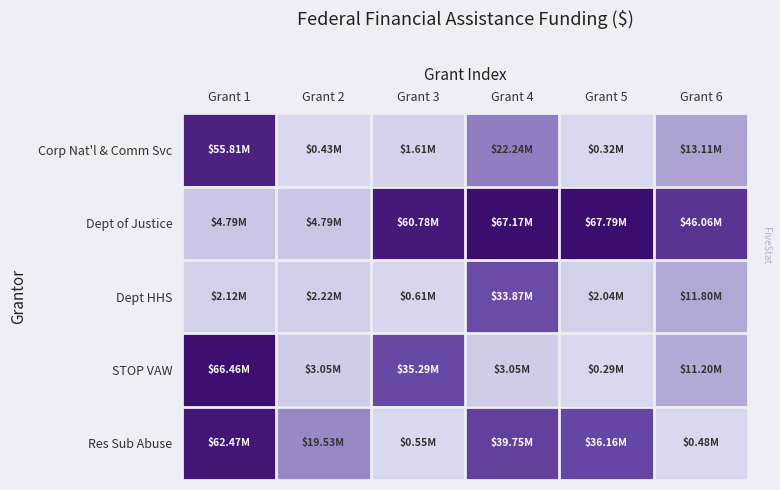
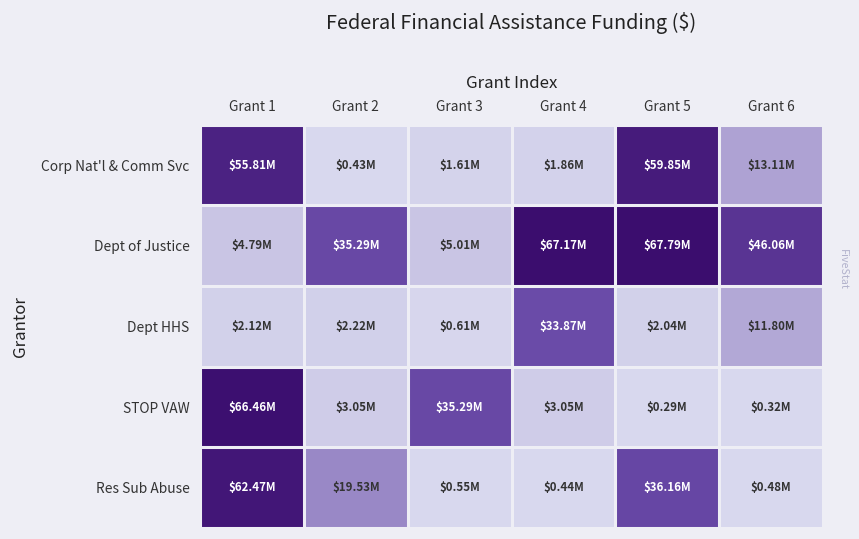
  {
    "Corp Nat'l & Comm Svc": {
      "Grant 1": "$55.81M",
      "Grant 2": "$0.43M",
      "Grant 3": "$1.61M",
-     "Grant 4": "$22.24M",
-     "Grant 5": "$0.32M",
+     "Grant 4": "$1.86M",
+     "Grant 5": "$59.85M",
      "Grant 6": "$13.11M"
    },
    "Dept of Justice": {
      "Grant 1": "$4.79M",
-     "Grant 2": "$4.79M",
-     "Grant 3": "$60.78M",
+     "Grant 2": "$35.29M",
+     "Grant 3": "$5.01M",
      "Grant 4": "$67.17M",
      "Grant 5": "$67.79M",
      "Grant 6": "$46.06M"
    },
    "Dept HHS": {
      "Grant 1": "$2.12M",
      "Grant 2": "$2.22M",
      "Grant 3": "$0.61M",
      "Grant 4": "$33.87M",
      "Grant 5": "$2.04M",
      "Grant 6": "$11.80M"
    },
    "STOP VAW": {
      "Grant 1": "$66.46M",
      "Grant 2": "$3.05M",
      "Grant 3": "$35.29M",
      "Grant 4": "$3.05M",
      "Grant 5": "$0.29M",
-     "Grant 6": "$11.20M"
+     "Grant 6": "$0.32M"
    },
    "Res Sub Abuse": {
      "Grant 1": "$62.47M",
      "Grant 2": "$19.53M",
      "Grant 3": "$0.55M",
-     "Grant 4": "$39.75M",
+     "Grant 4": "$0.44M",
      "Grant 5": "$36.16M",
      "Grant 6": "$0.48M"
    }
  }
